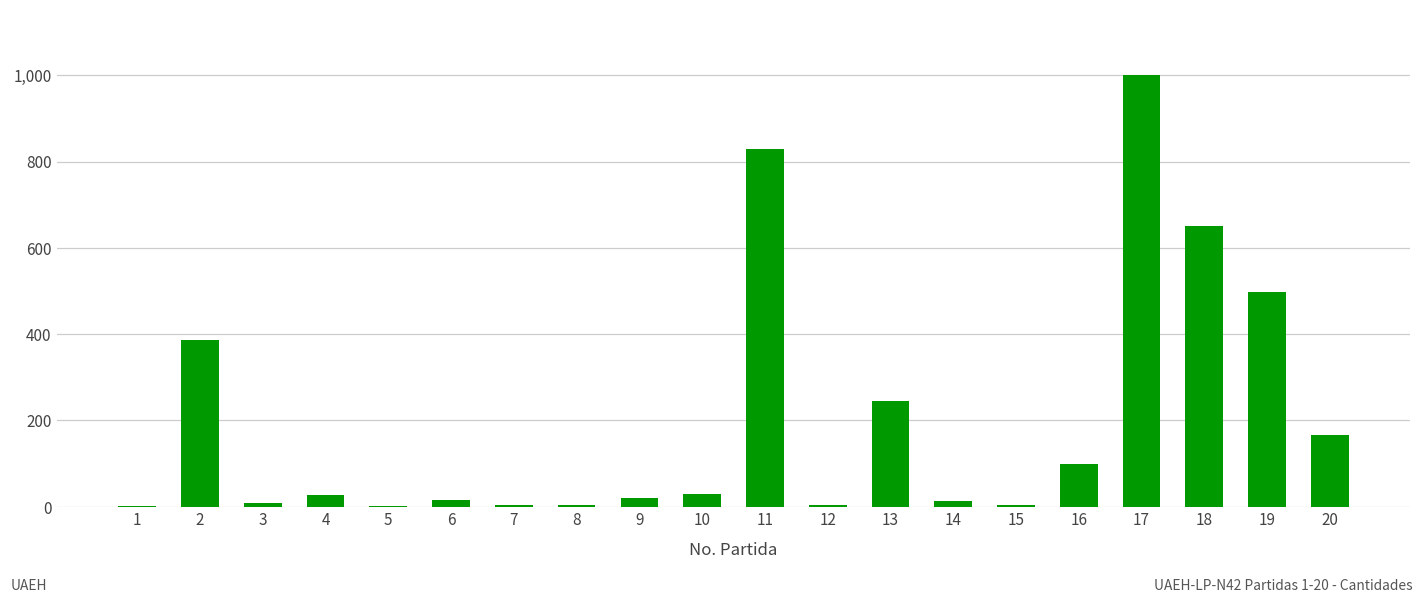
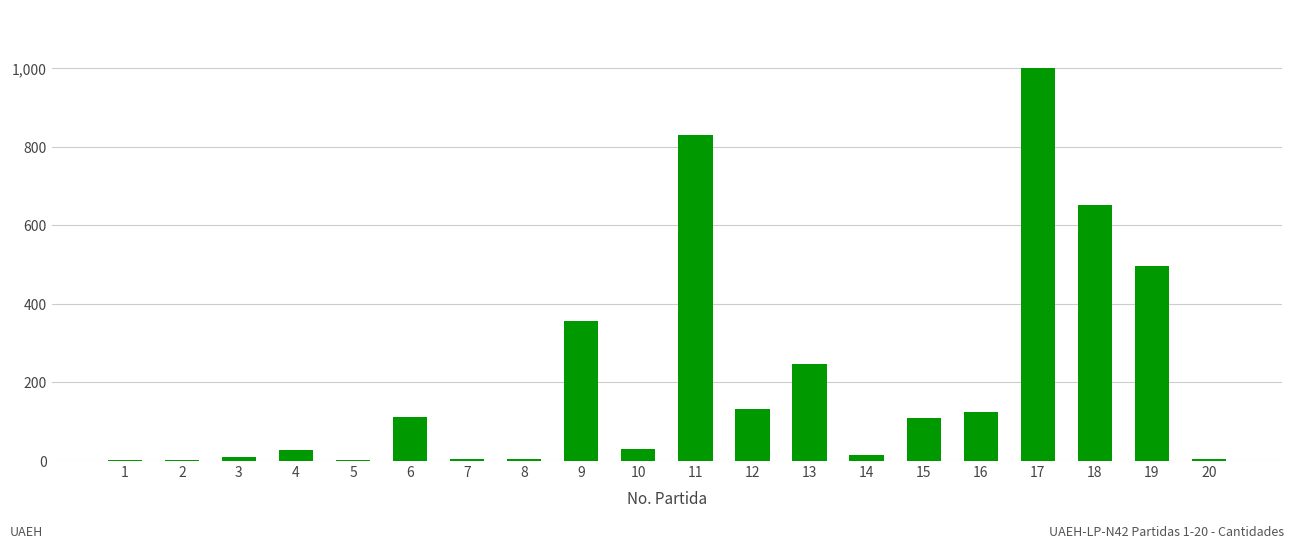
  {
-   "2": "390",
+   "2": "0",
    "3": "10",
    "4": "30",
-   "6": "20",
-   "9": "20",
+   "6": "110",
+   "9": "360",
    "10": "30",
    "11": "830",
-   "12": "10",
+   "12": "130",
    "13": "250",
    "14": "10",
-   "15": "10",
-   "16": "100",
+   "15": "110",
+   "16": "130",
    "17": "1,000",
    "18": "650",
    "19": "500",
-   "20": "170"
+   "20": "10"
  }
